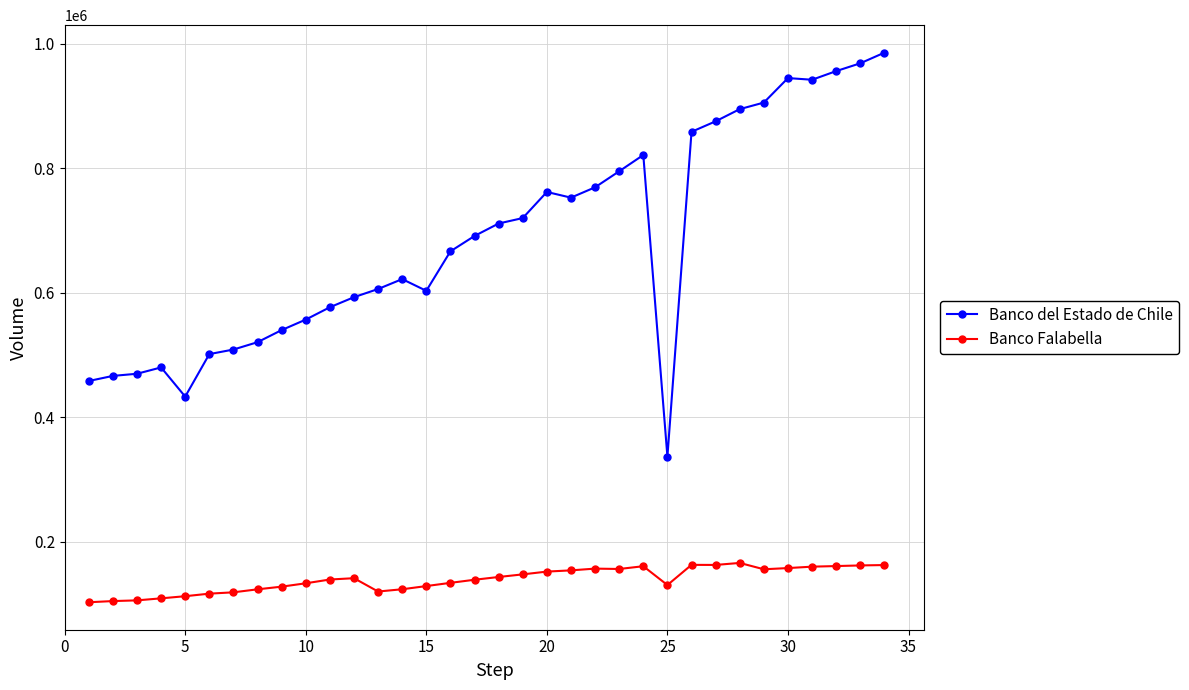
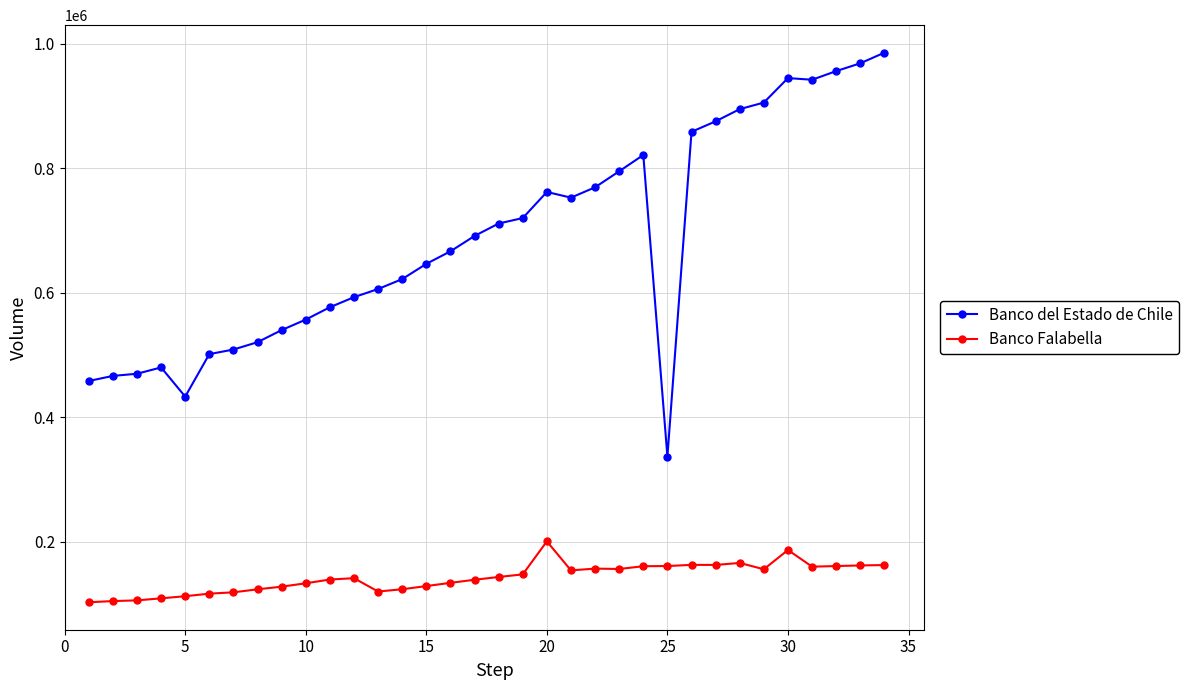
  {
    "Banco del Estado de Chile": {
      "5": 430000,
      "10": 560000,
-     "15": 600000,
+     "15": 650000,
      "20": 760000,
      "25": 340000,
      "30": 940000
    },
    "Banco Falabella": {
      "5": 110000,
      "10": 130000,
      "15": 130000,
-     "20": 150000,
-     "25": 130000,
-     "30": 160000
+     "20": 200000,
+     "25": 160000,
+     "30": 190000
    }
  }
